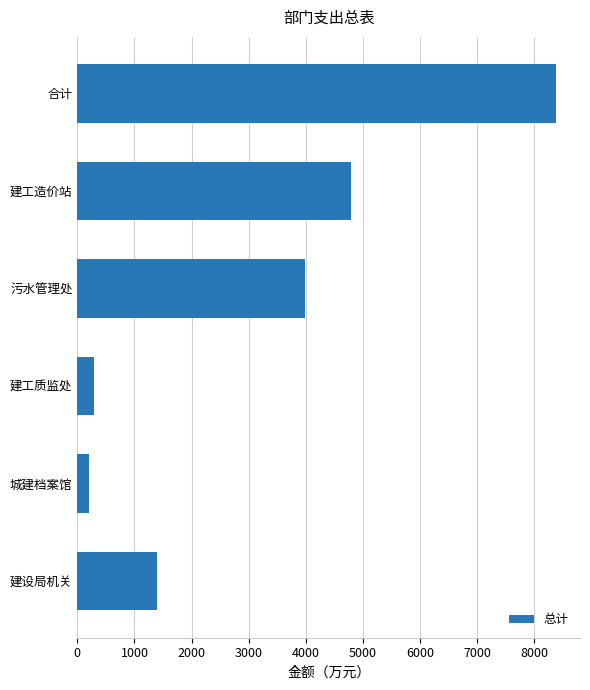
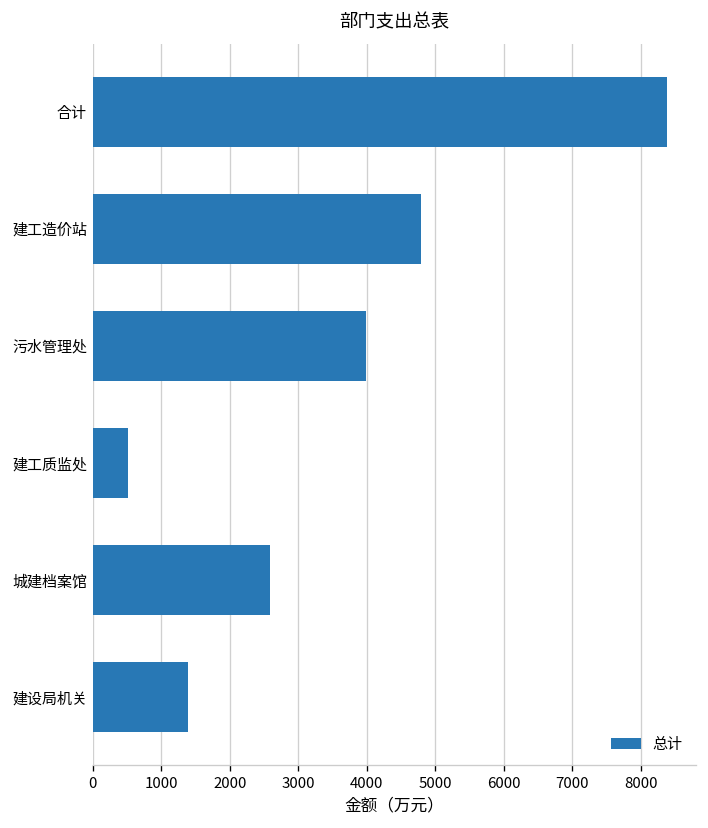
  {
    "合计": 8400,
    "建工造价站": 4800,
    "污水管理处": 4000,
-   "建工质监处": 300,
-   "城建档案馆": 200,
+   "建工质监处": 500,
+   "城建档案馆": 2600,
    "建设局机关": 1400
  }
